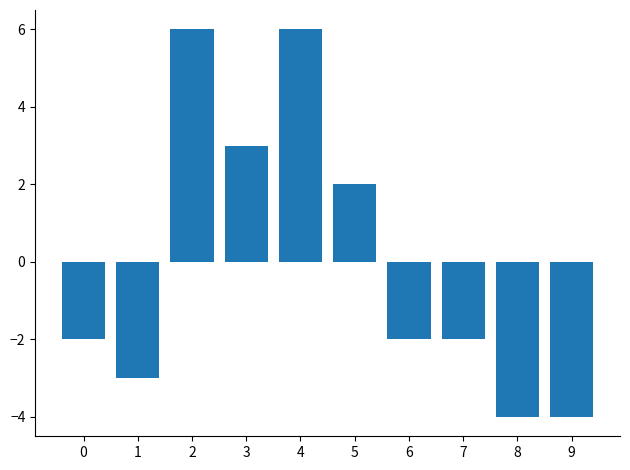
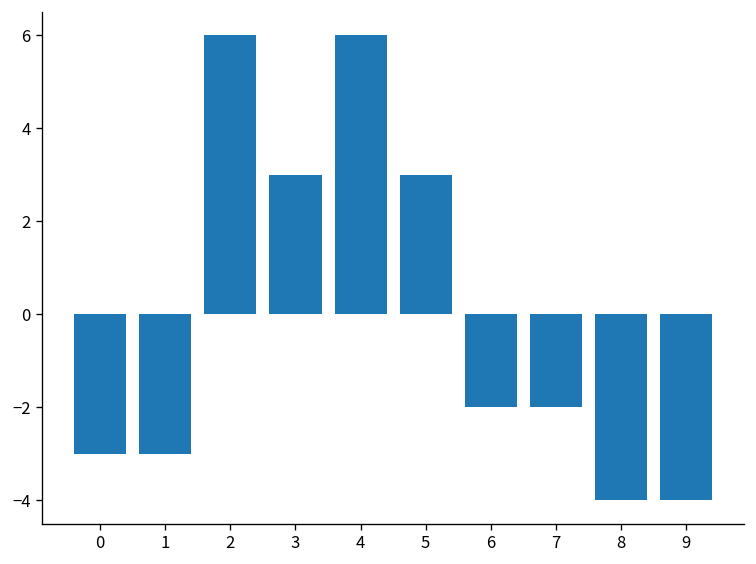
  {
-   "0": -2.0,
+   "0": -3.0,
    "1": -3.0,
    "2": 6.0,
    "3": 3.0,
    "4": 6.0,
-   "5": 2.0,
+   "5": 3.0,
    "6": -2.0,
    "7": -2.0,
    "8": -4.0,
    "9": -4.0
  }
